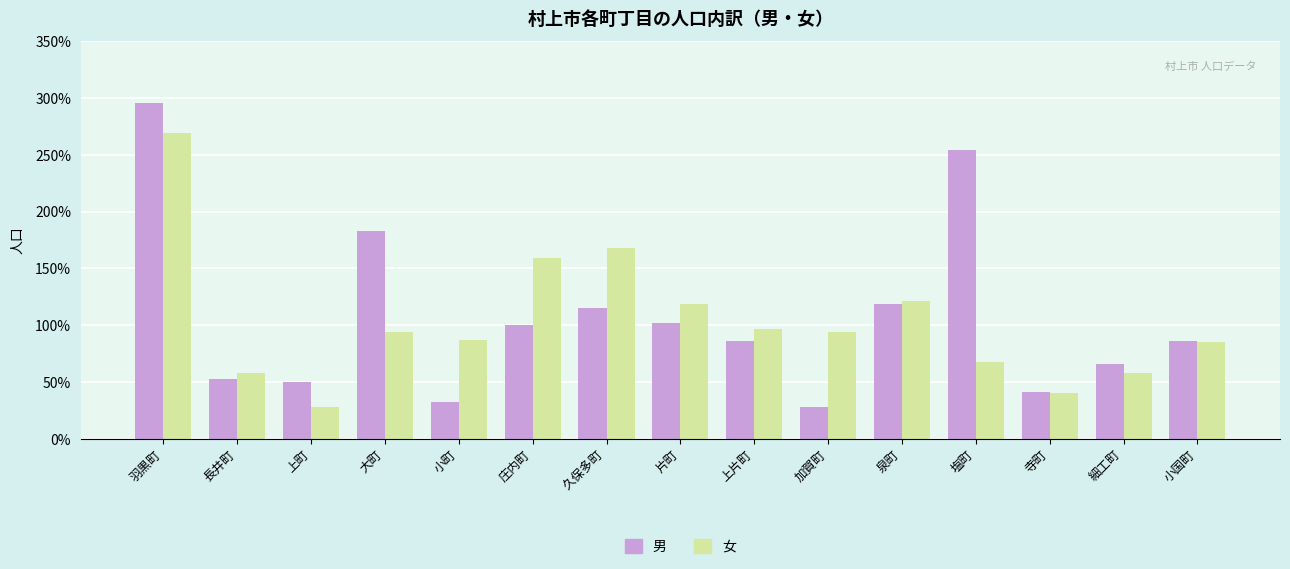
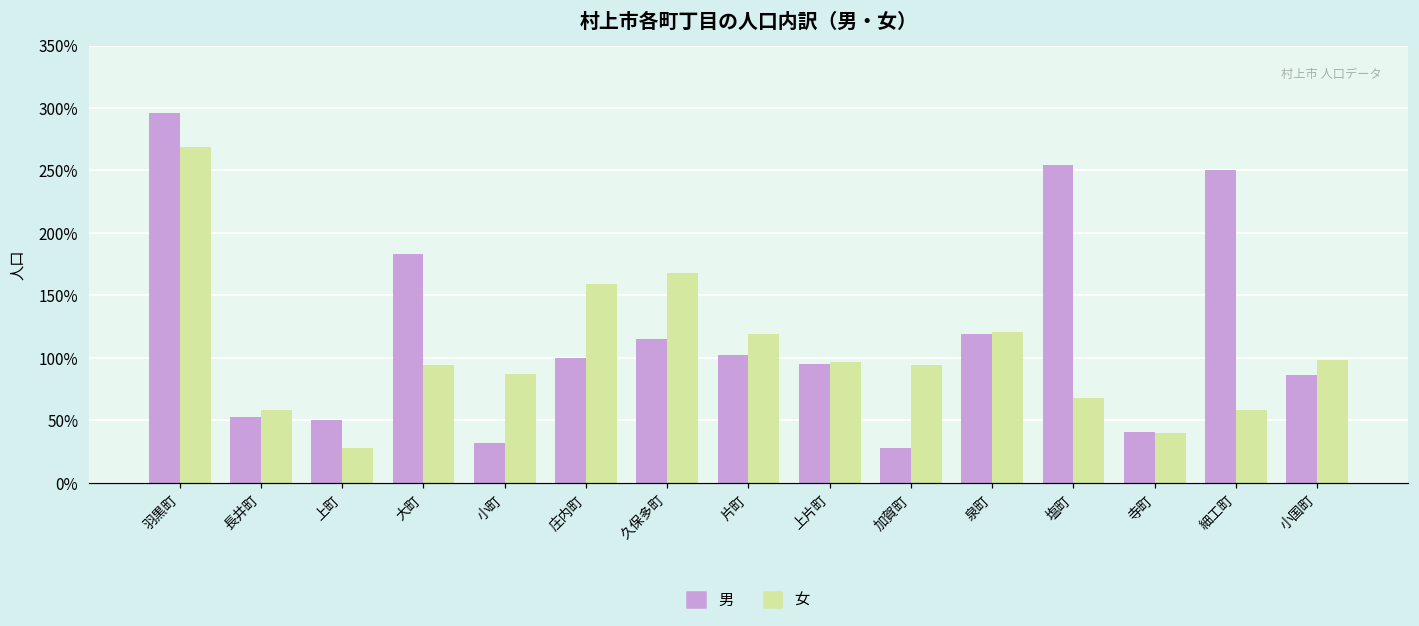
  {
    "男": {
      "羽黒町": "296%",
      "長井町": "53%",
      "上町": "50%",
      "大町": "183%",
      "小町": "32%",
      "庄内町": "100%",
      "久保多町": "115%",
      "片町": "102%",
-     "上片町": "86%",
+     "上片町": "95%",
      "加賀町": "28%",
      "泉町": "119%",
      "塩町": "254%",
      "寺町": "41%",
-     "細工町": "66%",
+     "細工町": "250%",
      "小国町": "86%"
    },
    "女": {
      "羽黒町": "269%",
      "長井町": "58%",
      "上町": "28%",
      "大町": "94%",
      "小町": "87%",
      "庄内町": "159%",
      "久保多町": "168%",
      "片町": "119%",
      "上片町": "97%",
      "加賀町": "94%",
      "泉町": "121%",
      "塩町": "68%",
      "寺町": "40%",
      "細工町": "58%",
-     "小国町": "85%"
+     "小国町": "98%"
    }
  }
